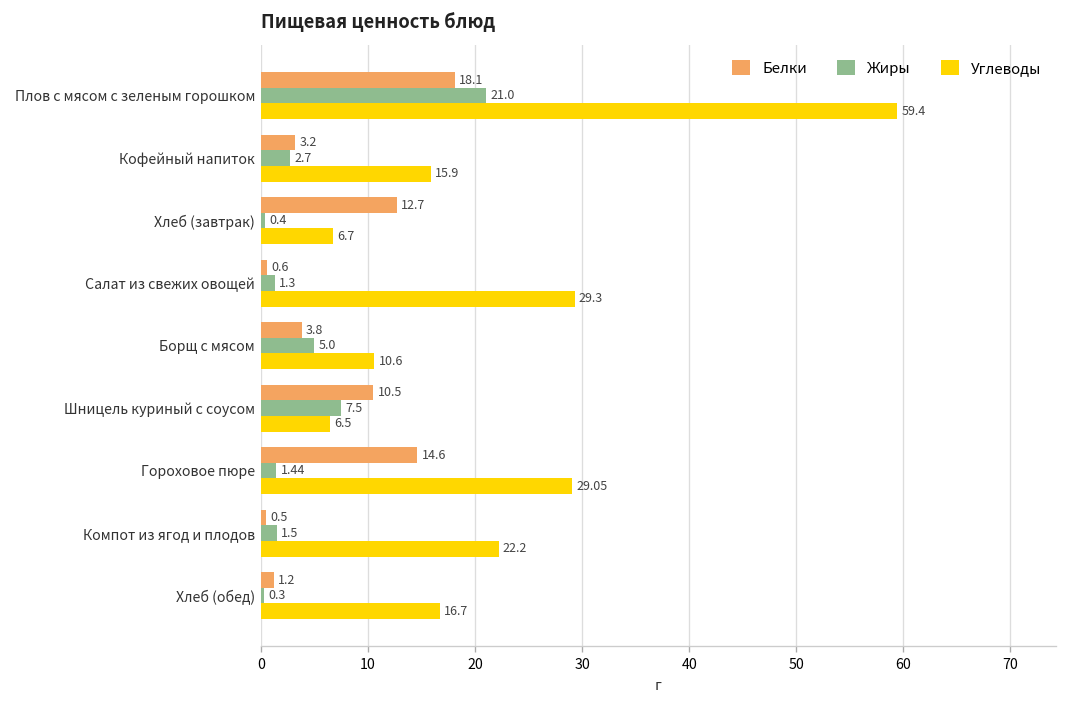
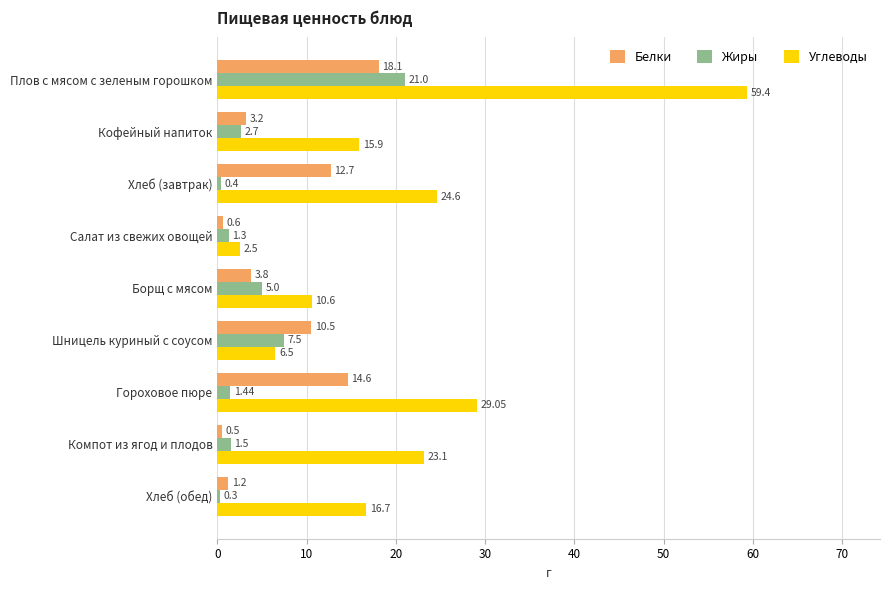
  {
    "Белки": {
      "Плов с мясом с зеленым горошком": 18.1,
      "Кофейный напиток": 3.2,
      "Хлеб (завтрак)": 12.7,
      "Салат из свежих овощей": 0.6,
      "Борщ с мясом": 3.8,
      "Шницель куриный с соусом": 10.5,
      "Гороховое пюре": 14.6,
      "Компот из ягод и плодов": 0.5,
      "Хлеб (обед)": 1.2
    },
    "Жиры": {
      "Плов с мясом с зеленым горошком": 21.0,
      "Кофейный напиток": 2.7,
      "Хлеб (завтрак)": 0.4,
      "Салат из свежих овощей": 1.3,
      "Борщ с мясом": 5.0,
      "Шницель куриный с соусом": 7.5,
      "Гороховое пюре": 1.44,
      "Компот из ягод и плодов": 1.5,
      "Хлеб (обед)": 0.3
    },
    "Углеводы": {
      "Плов с мясом с зеленым горошком": 59.4,
      "Кофейный напиток": 15.9,
-     "Хлеб (завтрак)": 6.7,
-     "Салат из свежих овощей": 29.3,
+     "Хлеб (завтрак)": 24.6,
+     "Салат из свежих овощей": 2.5,
      "Борщ с мясом": 10.6,
      "Шницель куриный с соусом": 6.5,
      "Гороховое пюре": 29.05,
-     "Компот из ягод и плодов": 22.2,
+     "Компот из ягод и плодов": 23.1,
      "Хлеб (обед)": 16.7
    }
  }
